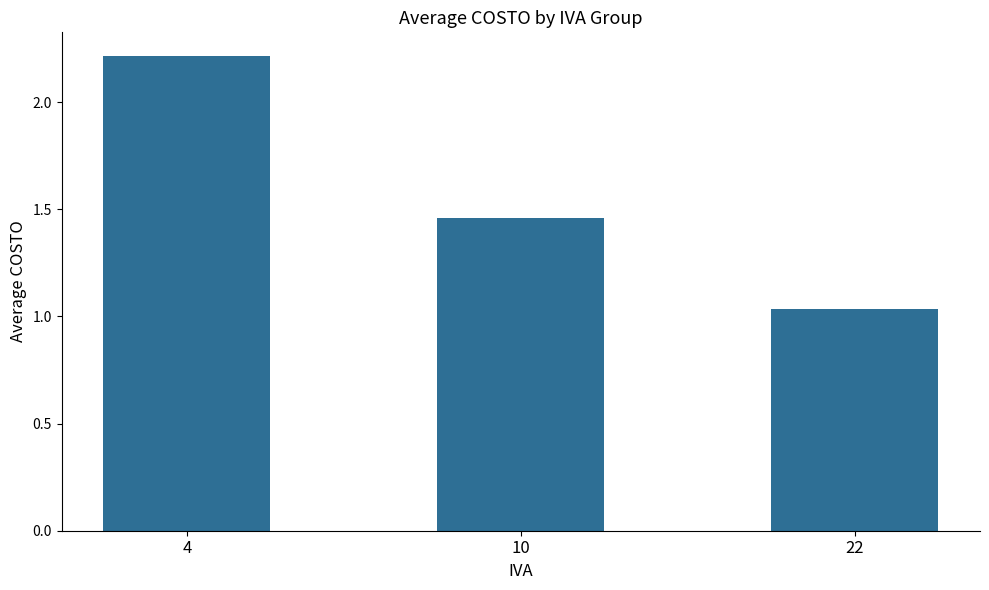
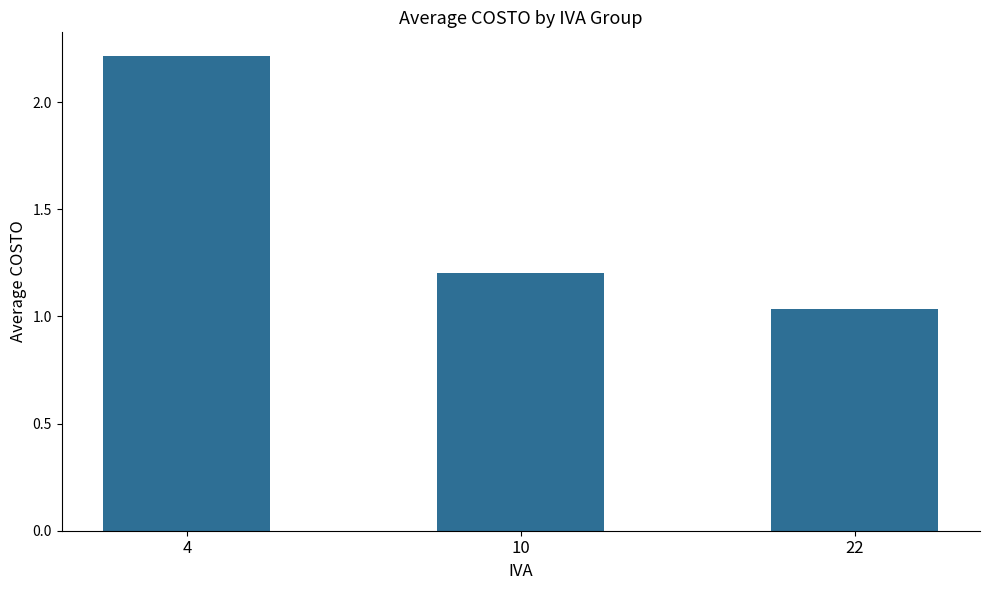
  {
    "4": 2.21,
-   "10": 1.46,
+   "10": 1.20,
    "22": 1.04
  }
